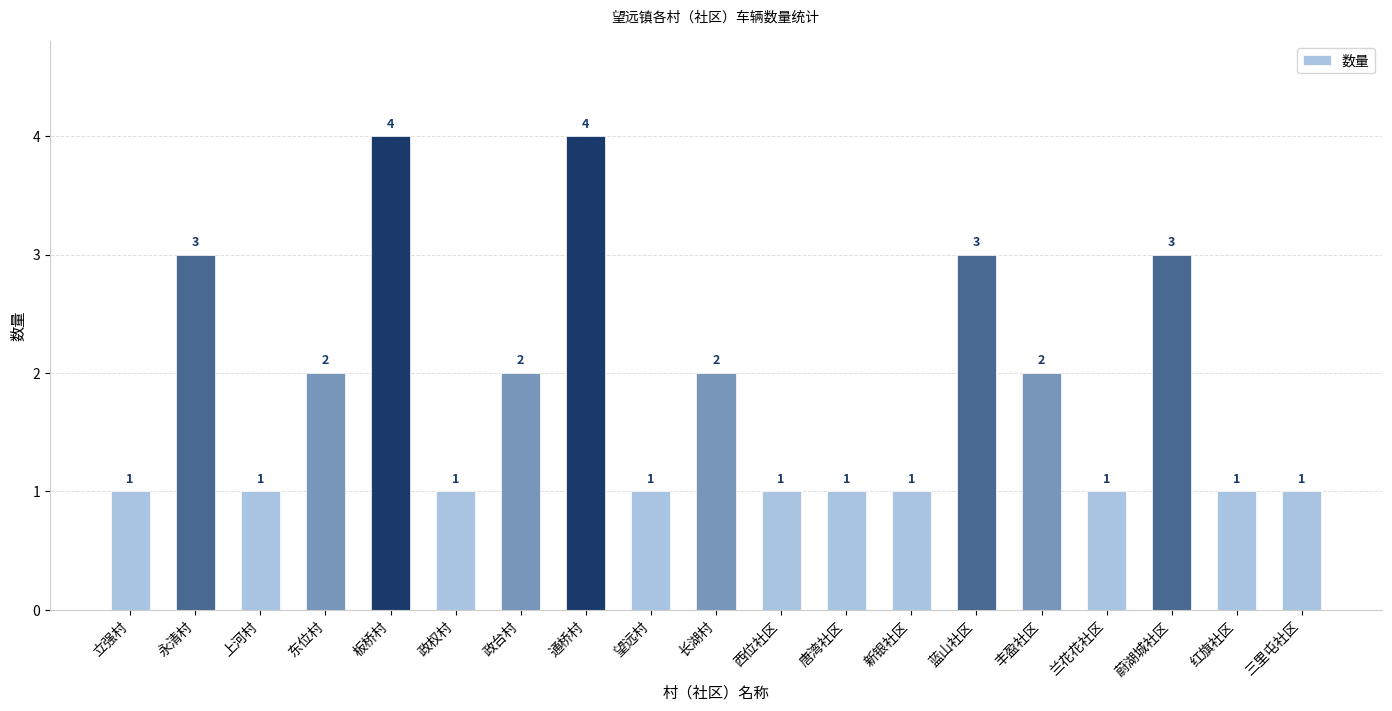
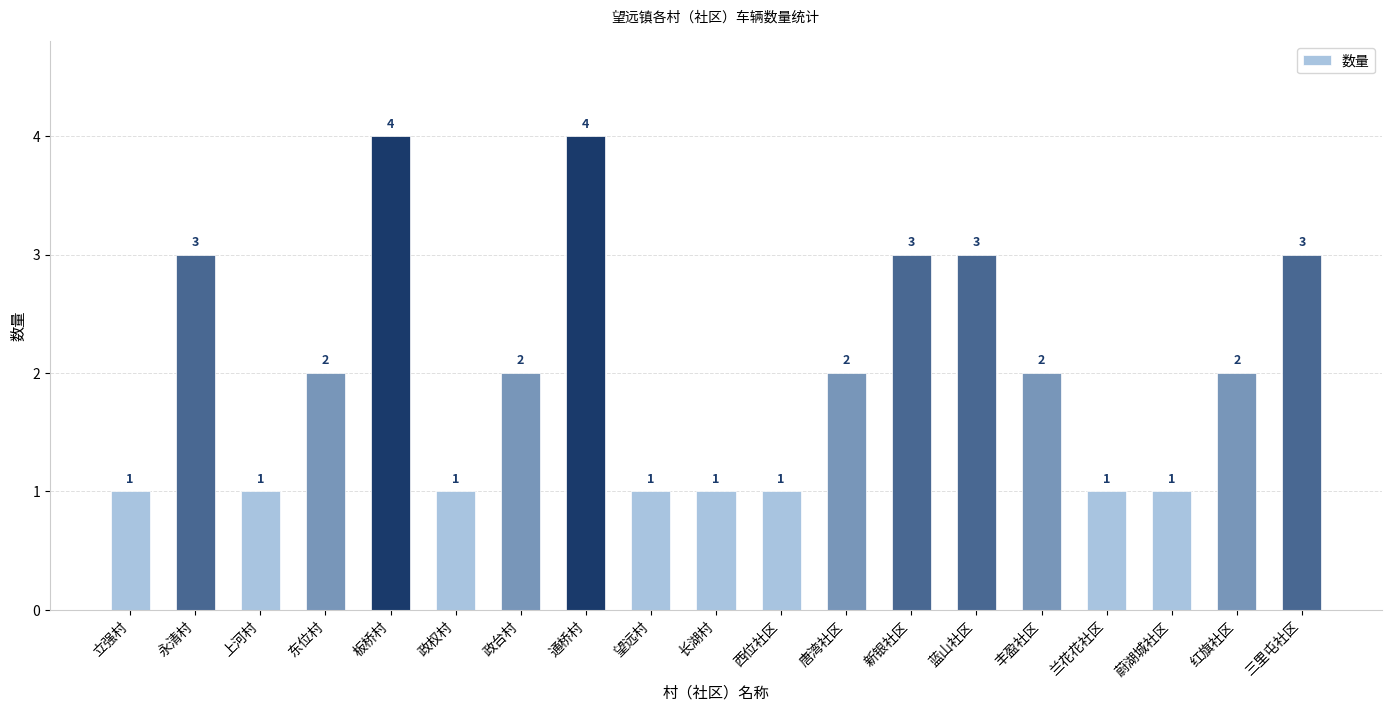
  {
    "立强村": 1,
    "永清村": 3,
    "上河村": 1,
    "东位村": 2,
    "板桥村": 4,
    "政权村": 1,
    "政台村": 2,
    "通桥村": 4,
    "望远村": 1,
-   "长湖村": 2,
+   "长湖村": 1,
    "西位社区": 1,
-   "唐湾社区": 1,
-   "新银社区": 1,
+   "唐湾社区": 2,
+   "新银社区": 3,
    "蓝山社区": 3,
    "丰盈社区": 2,
    "兰花花社区": 1,
-   "蔚湖城社区": 3,
-   "红旗社区": 1,
-   "三里屯社区": 1
+   "蔚湖城社区": 1,
+   "红旗社区": 2,
+   "三里屯社区": 3
  }
